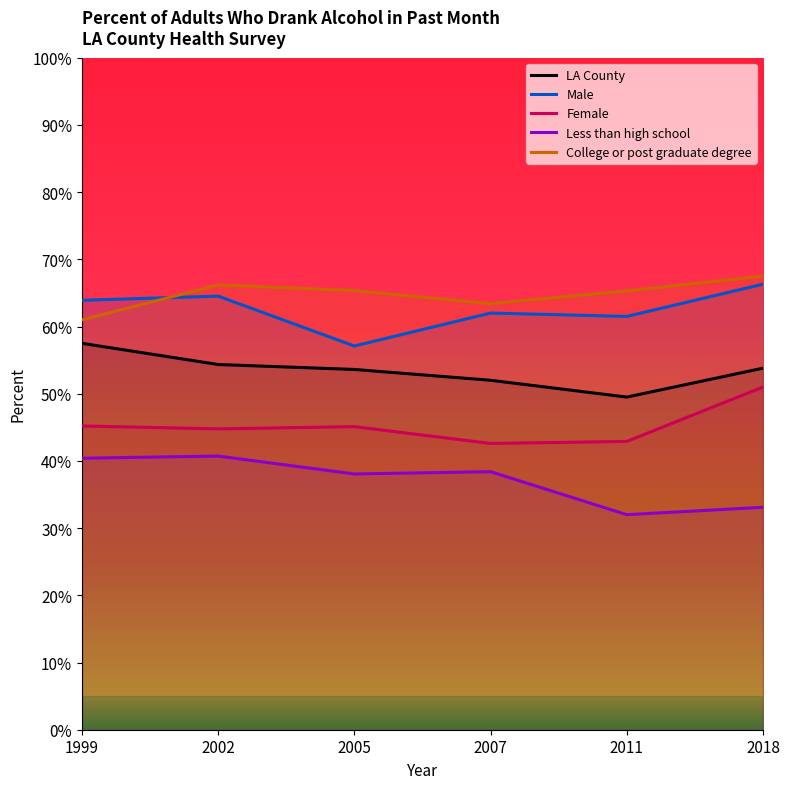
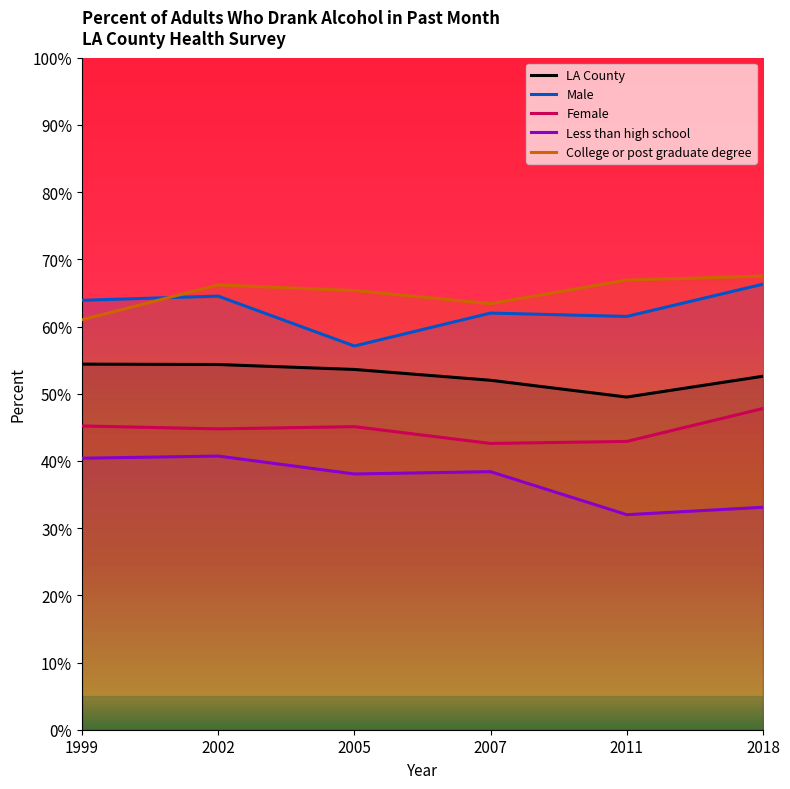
  {
    "LA County": {
-     "1999": "57%",
+     "1999": "54%",
      "2002": "54%",
      "2005": "54%",
      "2007": "52%",
      "2011": "50%",
-     "2018": "54%"
+     "2018": "53%"
    },
    "Male": {
      "1999": "64%",
      "2002": "65%",
      "2005": "57%",
      "2007": "62%",
      "2011": "62%",
      "2018": "66%"
    },
    "Female": {
      "1999": "45%",
      "2002": "45%",
      "2005": "45%",
      "2007": "43%",
      "2011": "43%",
-     "2018": "51%"
+     "2018": "48%"
    },
    "Less than high school": {
      "1999": "40%",
      "2002": "41%",
      "2005": "38%",
      "2007": "38%",
      "2011": "32%",
      "2018": "33%"
    },
    "College or post graduate degree": {
      "1999": "61%",
      "2002": "66%",
      "2005": "65%",
      "2007": "63%",
-     "2011": "65%",
+     "2011": "67%",
      "2018": "68%"
    }
  }
